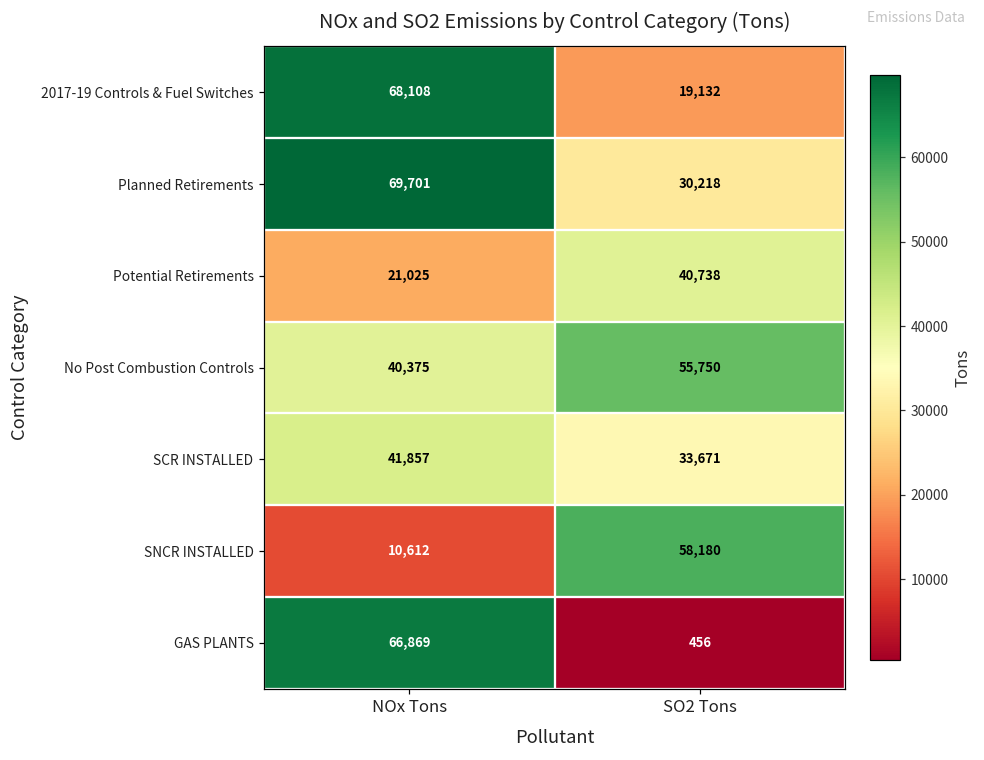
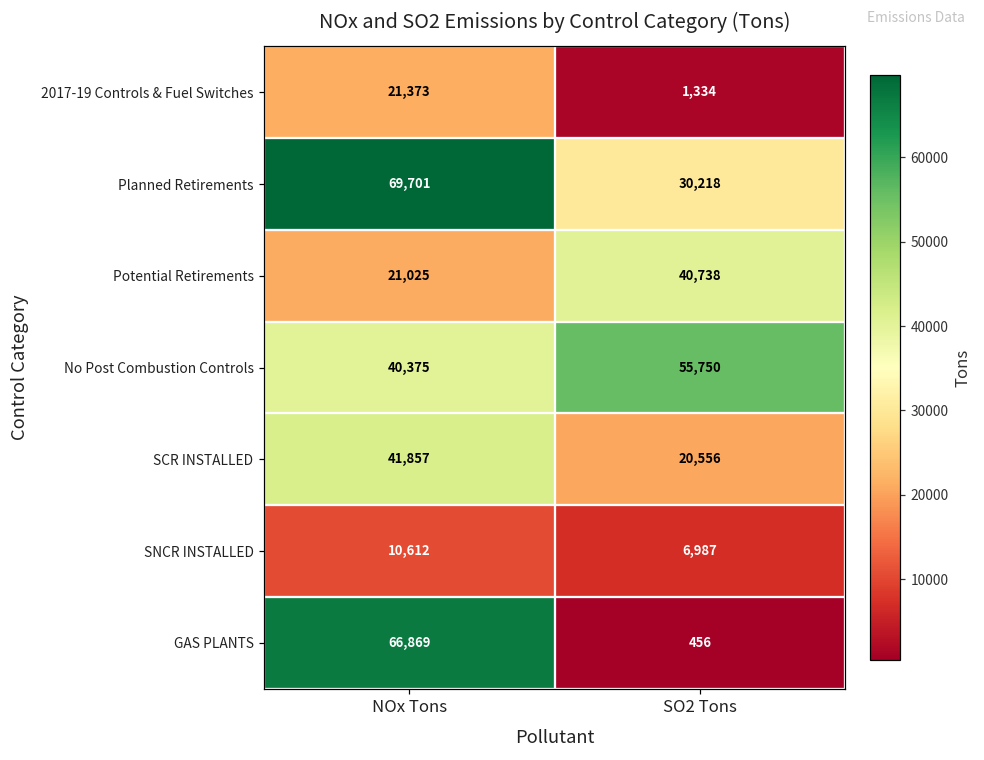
  {
    "2017-19 Controls & Fuel Switches": {
-     "NOx Tons": "68,108",
-     "SO2 Tons": "19,132"
+     "NOx Tons": "21,373",
+     "SO2 Tons": "1,334"
    },
    "Planned Retirements": {
      "NOx Tons": "69,701",
      "SO2 Tons": "30,218"
    },
    "Potential Retirements": {
      "NOx Tons": "21,025",
      "SO2 Tons": "40,738"
    },
    "No Post Combustion Controls": {
      "NOx Tons": "40,375",
      "SO2 Tons": "55,750"
    },
    "SCR INSTALLED": {
      "NOx Tons": "41,857",
-     "SO2 Tons": "33,671"
+     "SO2 Tons": "20,556"
    },
    "SNCR INSTALLED": {
      "NOx Tons": "10,612",
-     "SO2 Tons": "58,180"
+     "SO2 Tons": "6,987"
    },
    "GAS PLANTS": {
      "NOx Tons": "66,869",
      "SO2 Tons": "456"
    }
  }
